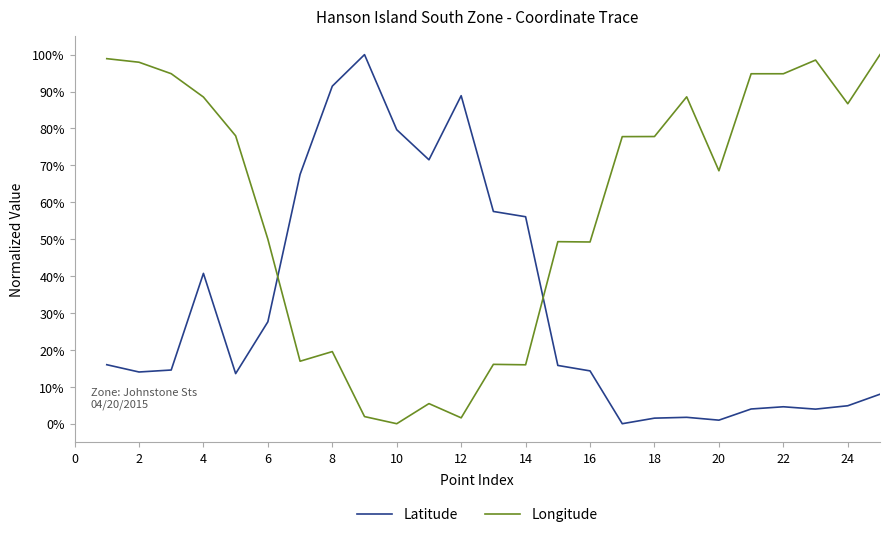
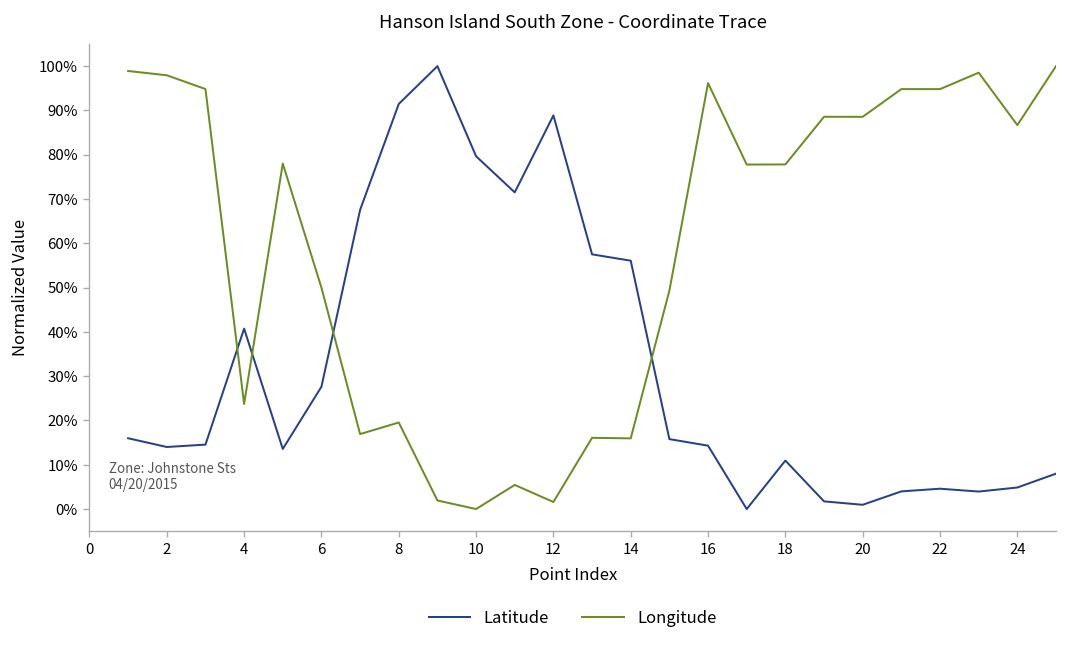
  {
    "Latitude": {
      "4": "41%",
      "6": "28%",
      "8": "91%",
      "10": "80%",
      "12": "89%",
      "14": "56%",
      "16": "14%",
-     "18": "2%",
+     "18": "11%",
      "20": "1%",
      "22": "5%",
      "24": "5%"
    },
    "Longitude": {
      "2": "98%",
-     "4": "89%",
+     "4": "24%",
      "6": "50%",
      "8": "20%",
      "10": "0%",
      "12": "2%",
      "14": "16%",
-     "16": "49%",
+     "16": "96%",
      "18": "78%",
-     "20": "69%",
+     "20": "89%",
      "22": "95%",
      "24": "87%"
    }
  }
